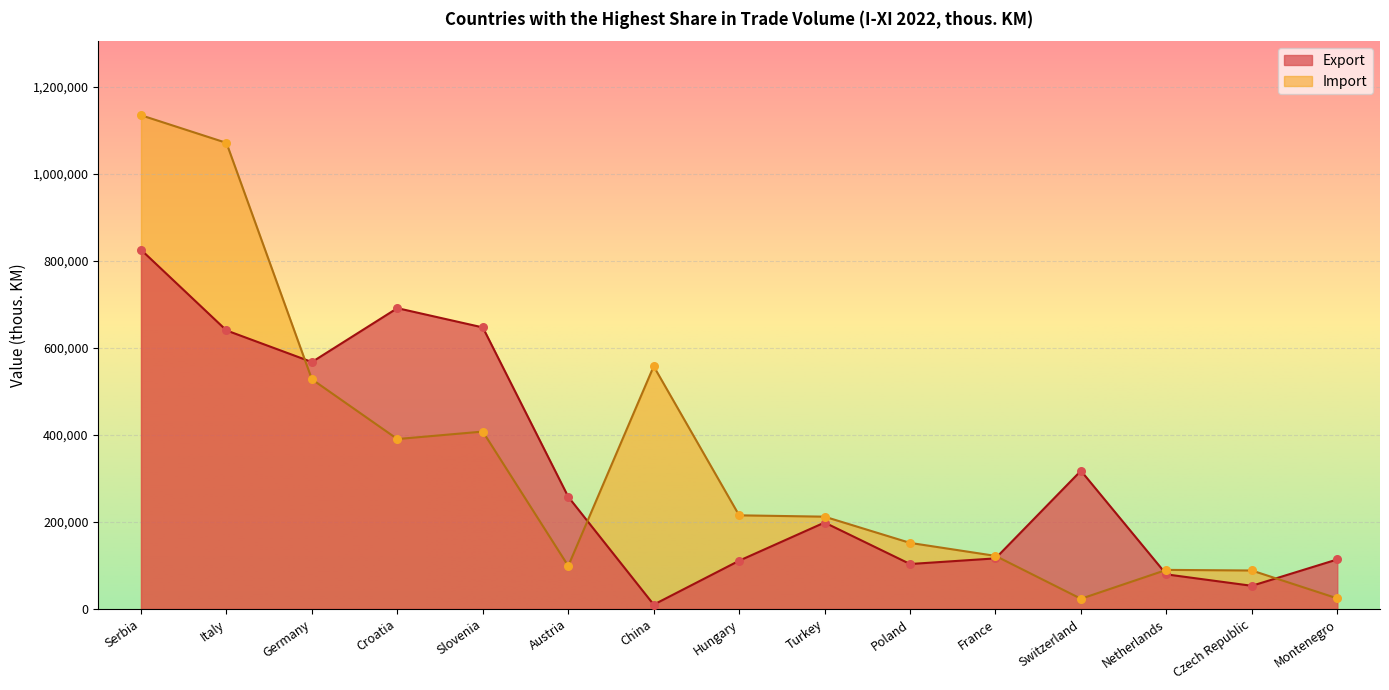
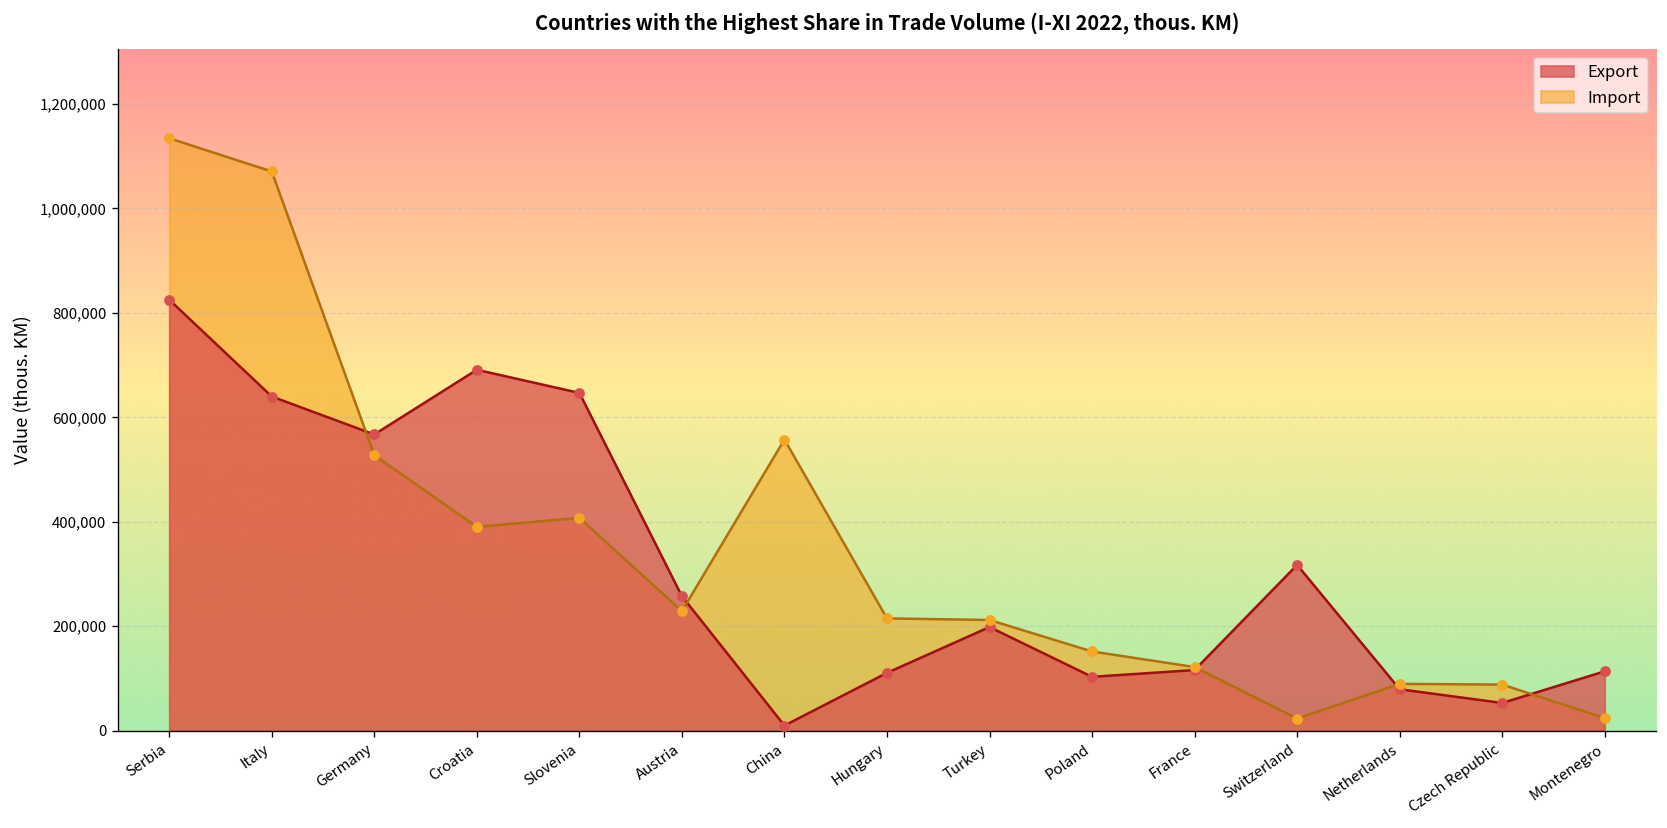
  {
    "Export": {
      "Serbia": "830,000",
      "Italy": "640,000",
      "Germany": "570,000",
      "Croatia": "690,000",
      "Slovenia": "650,000",
      "Austria": "260,000",
      "China": "10,000",
      "Hungary": "110,000",
      "Turkey": "200,000",
      "Poland": "100,000",
      "Switzerland": "320,000",
      "Netherlands": "80,000",
      "Czech Republic": "50,000",
      "Montenegro": "110,000"
    },
    "Import": {
      "Serbia": "1,130,000",
      "Italy": "1,070,000",
      "Germany": "530,000",
      "Croatia": "390,000",
      "Slovenia": "410,000",
-     "Austria": "100,000",
+     "Austria": "230,000",
      "China": "560,000",
      "Hungary": "220,000",
      "Turkey": "210,000",
      "Poland": "150,000",
      "Switzerland": "20,000",
      "Netherlands": "90,000",
      "Czech Republic": "90,000",
      "Montenegro": "20,000"
    }
  }
